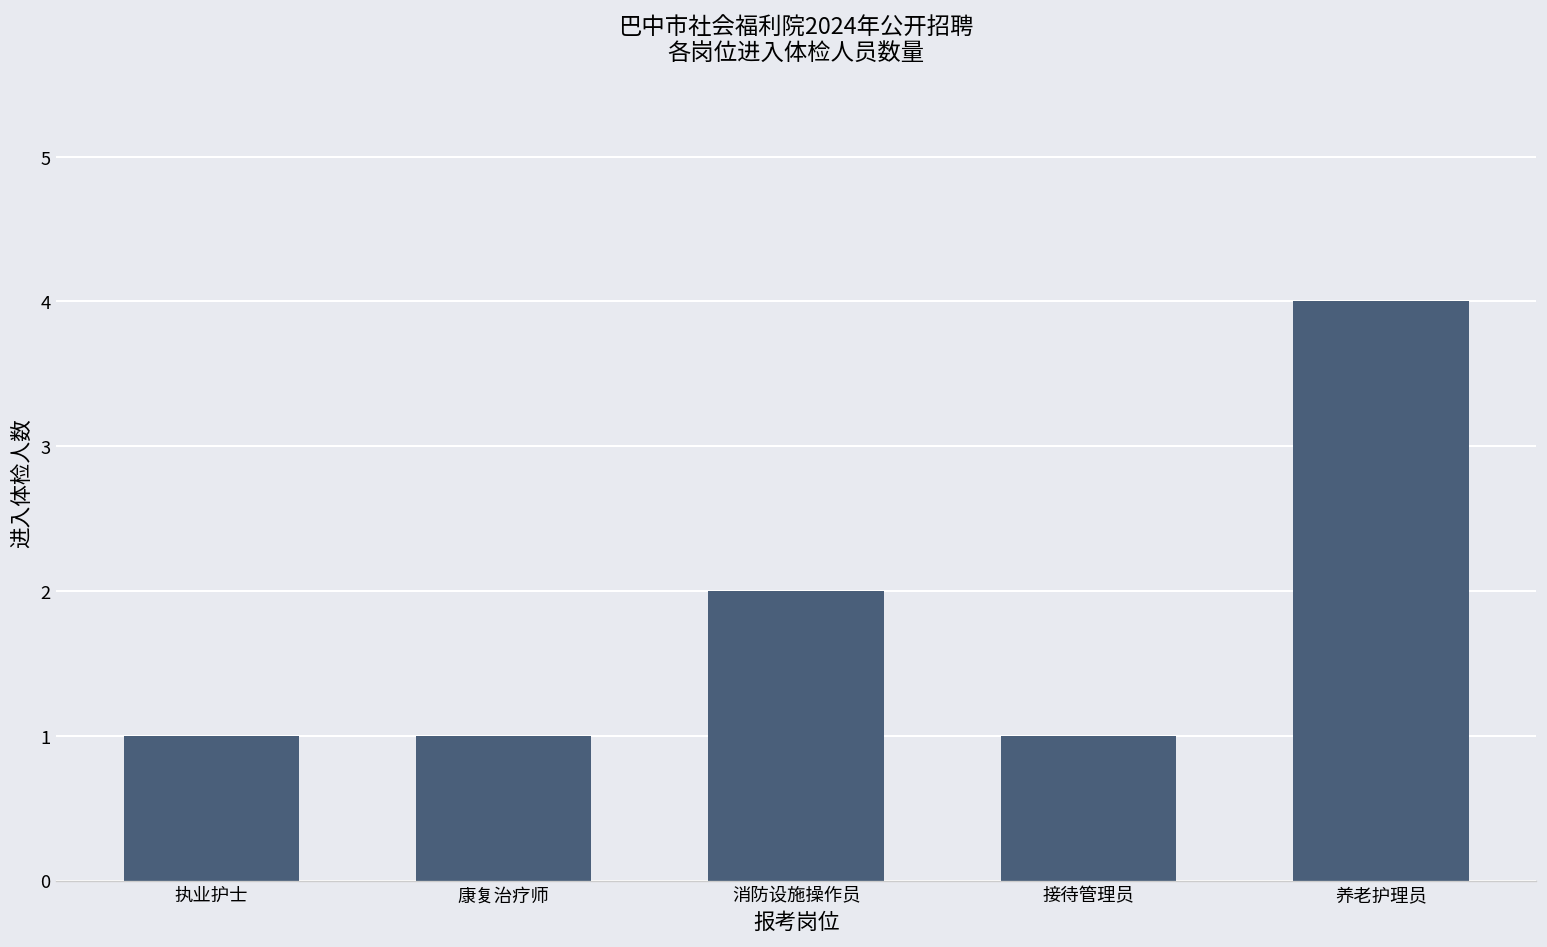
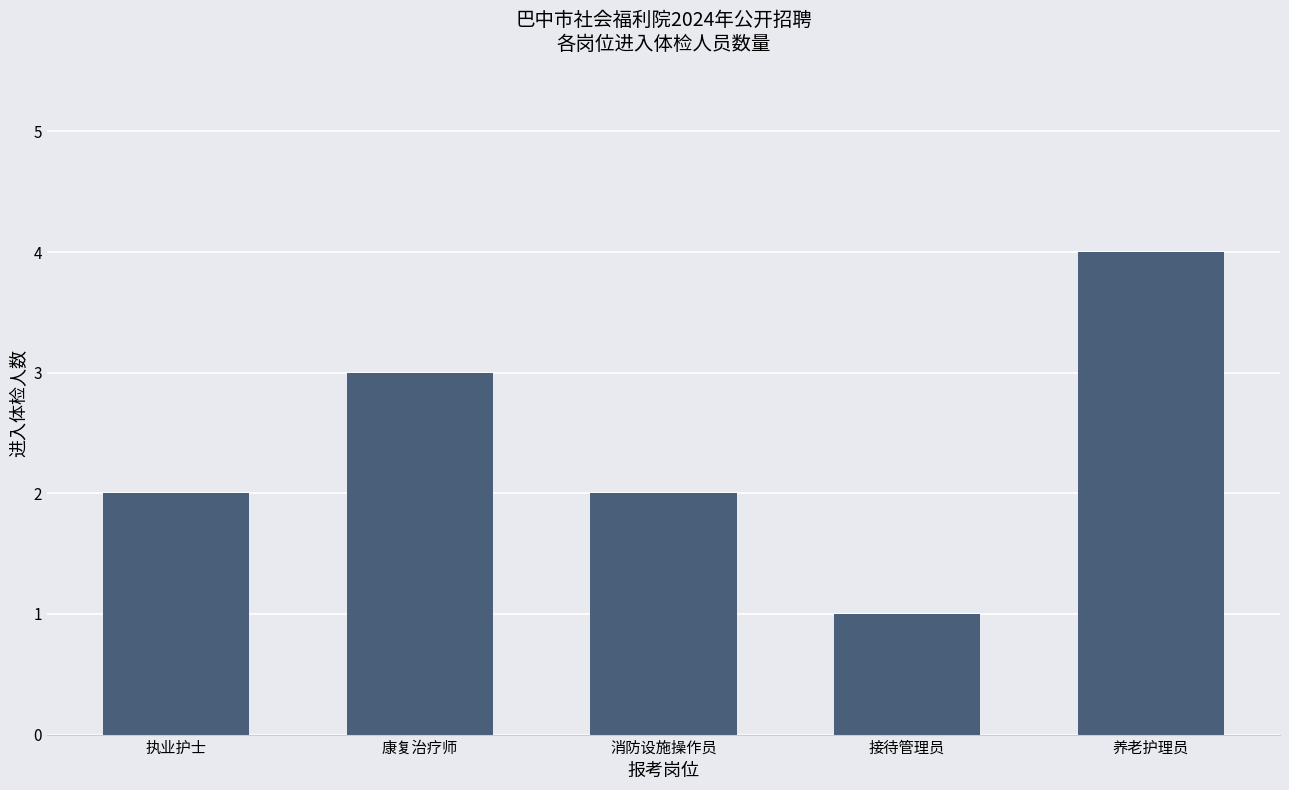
  {
-   "执业护士": 1,
-   "康复治疗师": 1,
+   "执业护士": 2,
+   "康复治疗师": 3,
    "消防设施操作员": 2,
    "接待管理员": 1,
    "养老护理员": 4
  }
